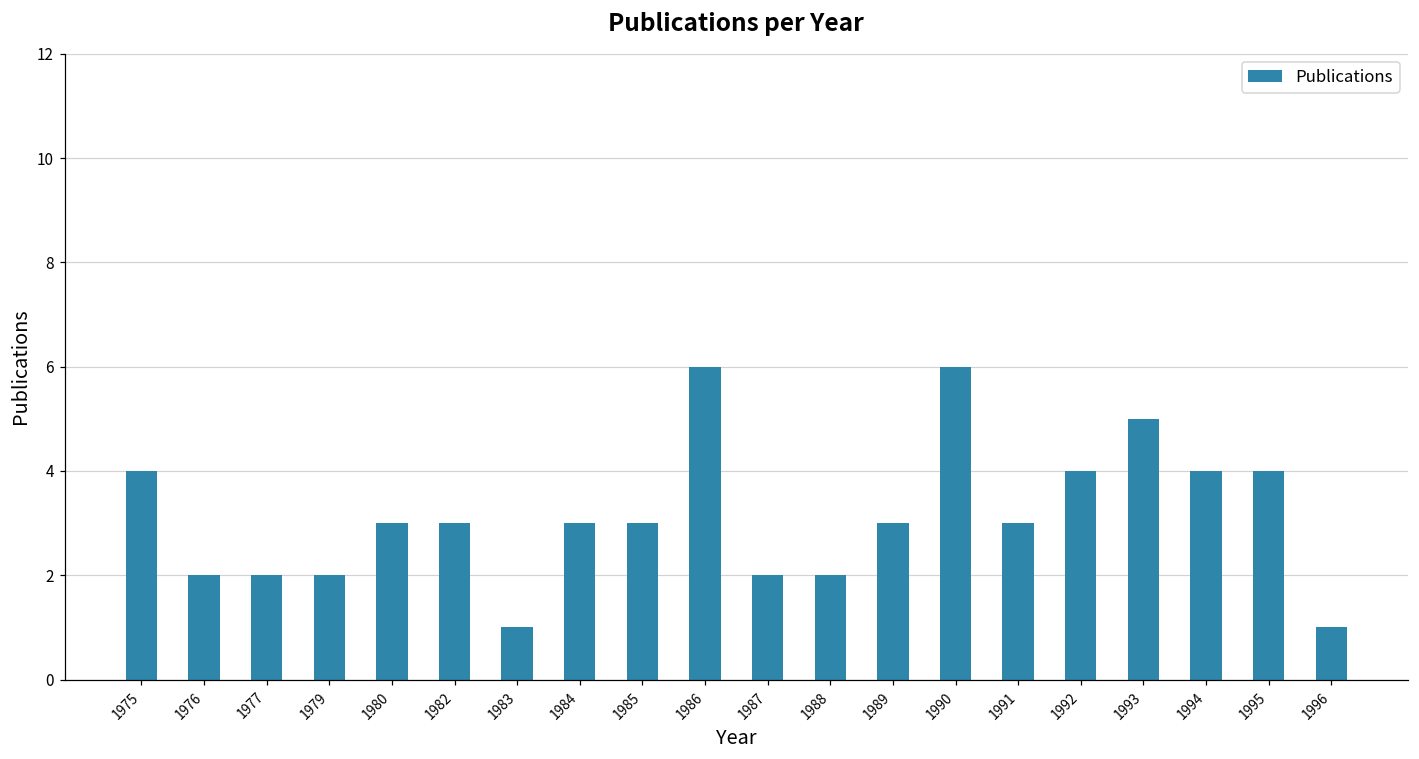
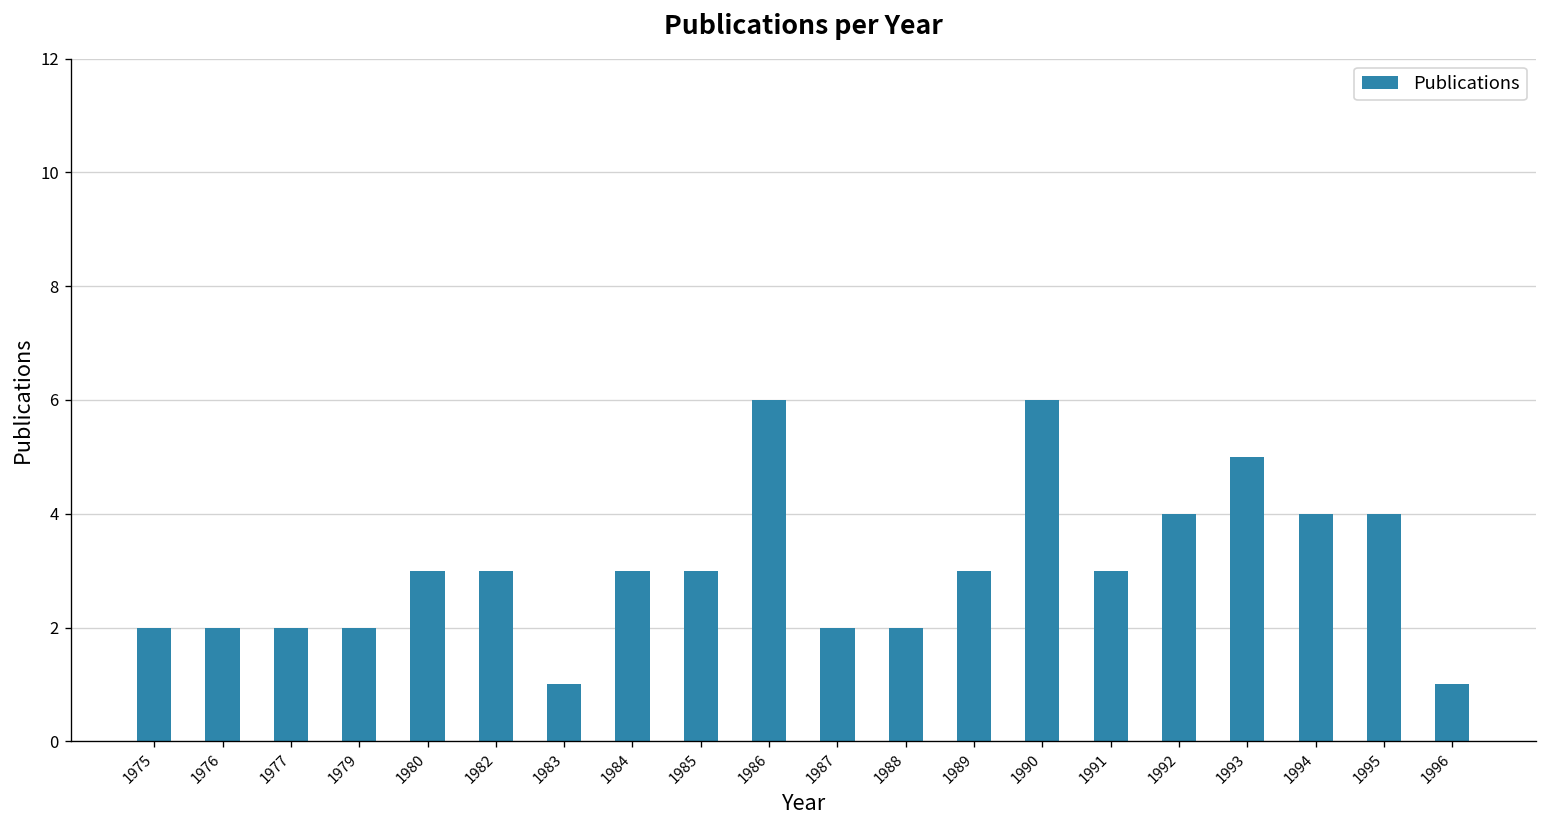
  {
-   "1975": 4,
+   "1975": 2,
    "1976": 2,
    "1977": 2,
    "1979": 2,
    "1980": 3,
    "1982": 3,
    "1983": 1,
    "1984": 3,
    "1985": 3,
    "1986": 6,
    "1987": 2,
    "1988": 2,
    "1989": 3,
    "1990": 6,
    "1991": 3,
    "1992": 4,
    "1993": 5,
    "1994": 4,
    "1995": 4,
    "1996": 1
  }
